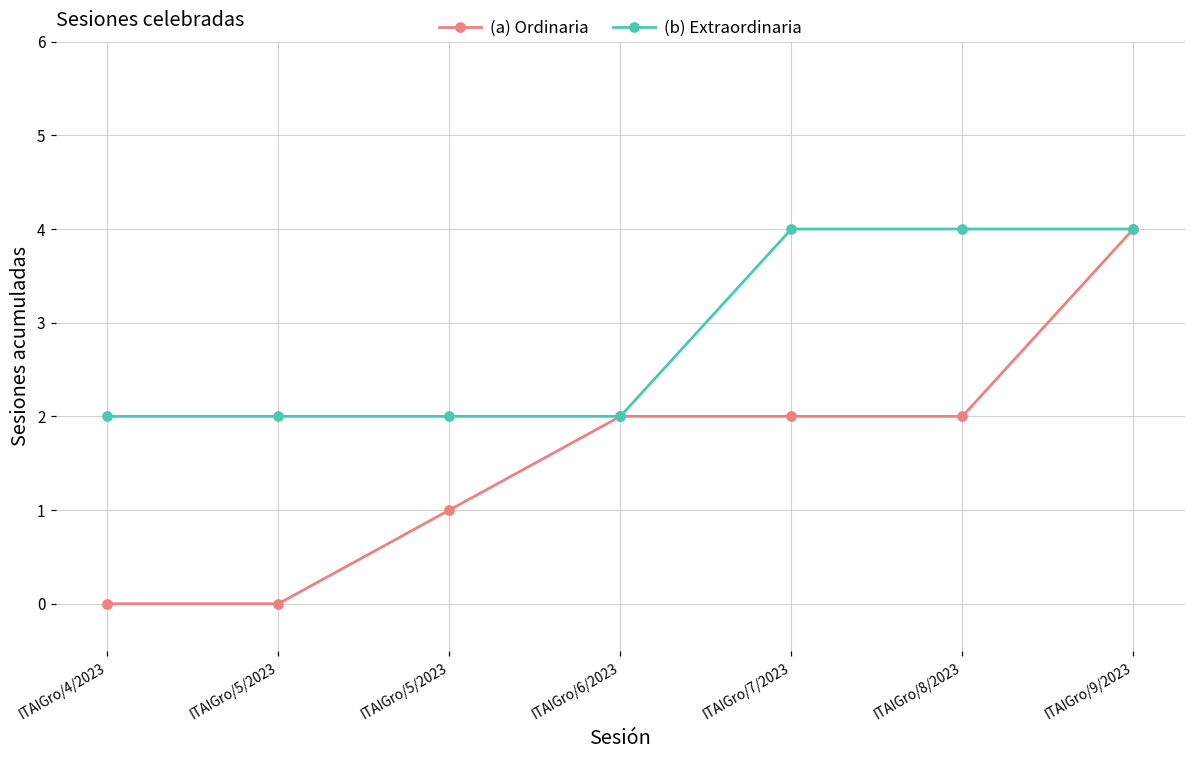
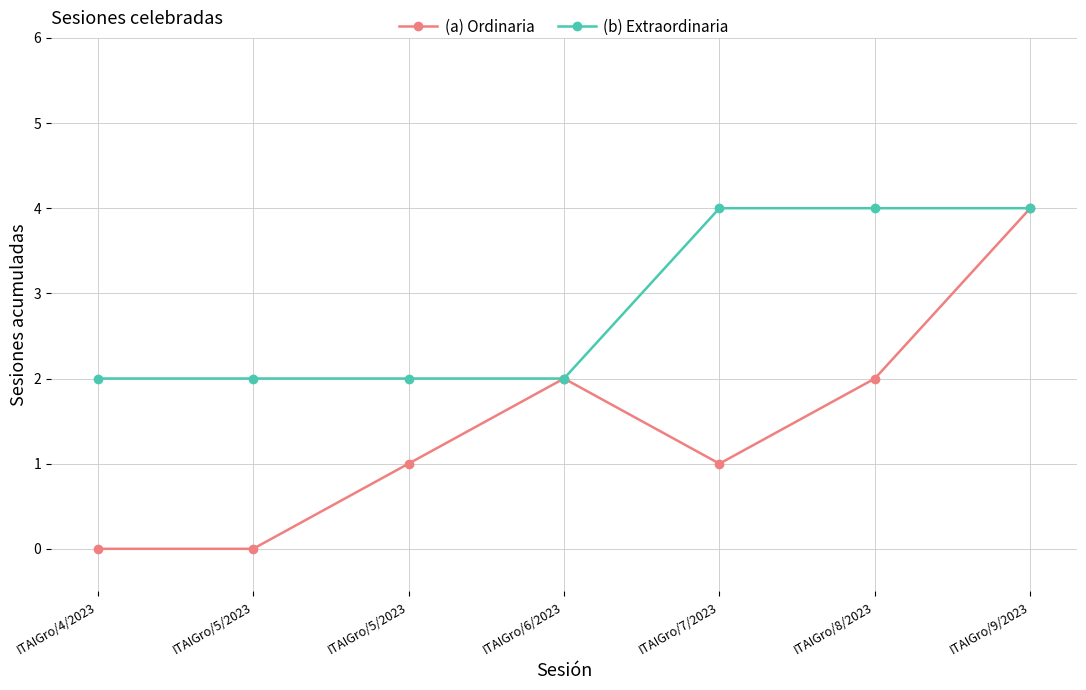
  {
    "(a) Ordinaria": {
      "ITAIGro/4/2023": 0,
-     "ITAIGro/7/2023": 2,
+     "ITAIGro/7/2023": 1,
      "ITAIGro/8/2023": 2
    },
    "(b) Extraordinaria": {
      "ITAIGro/4/2023": 2,
      "ITAIGro/7/2023": 4,
      "ITAIGro/8/2023": 4
    }
  }
